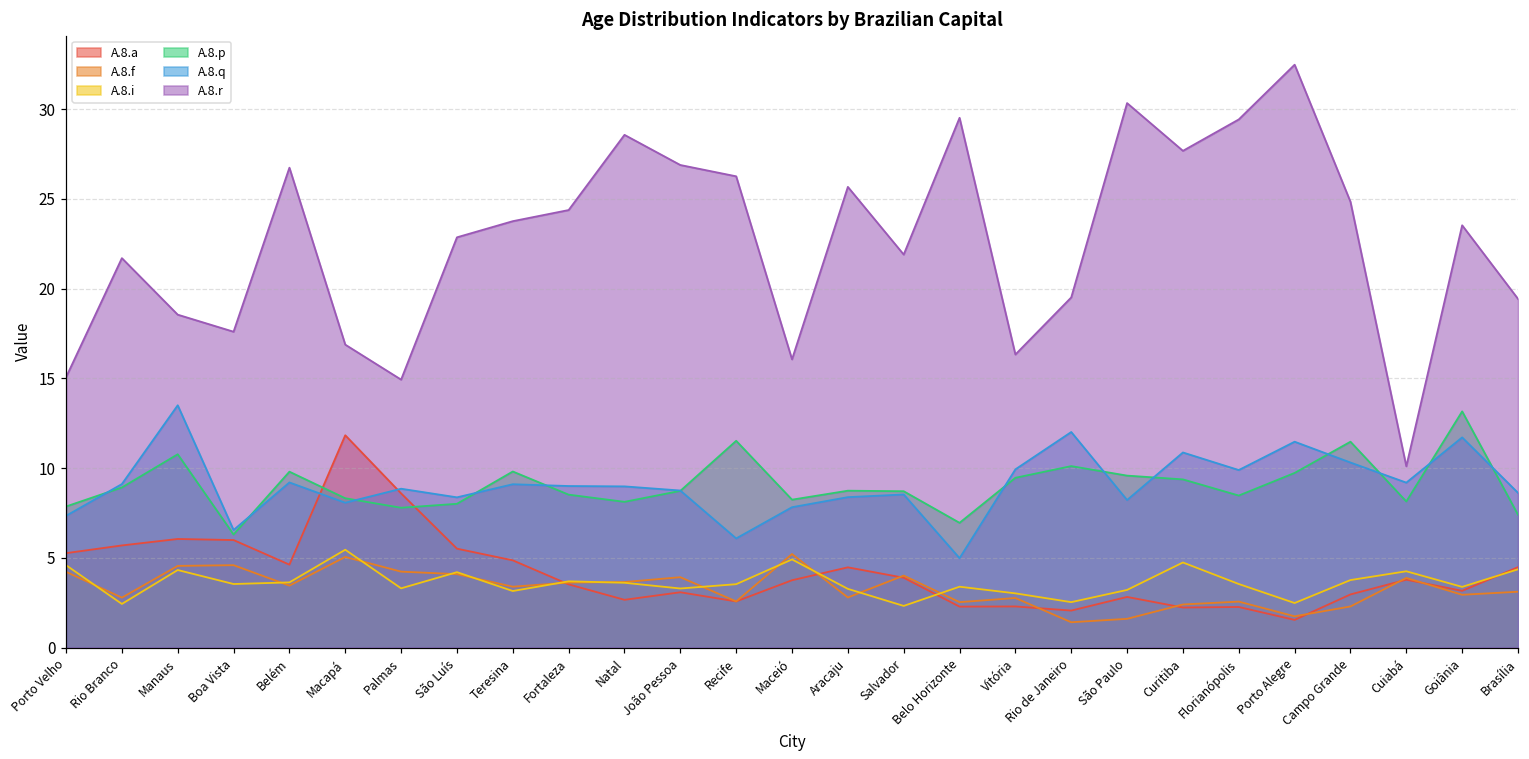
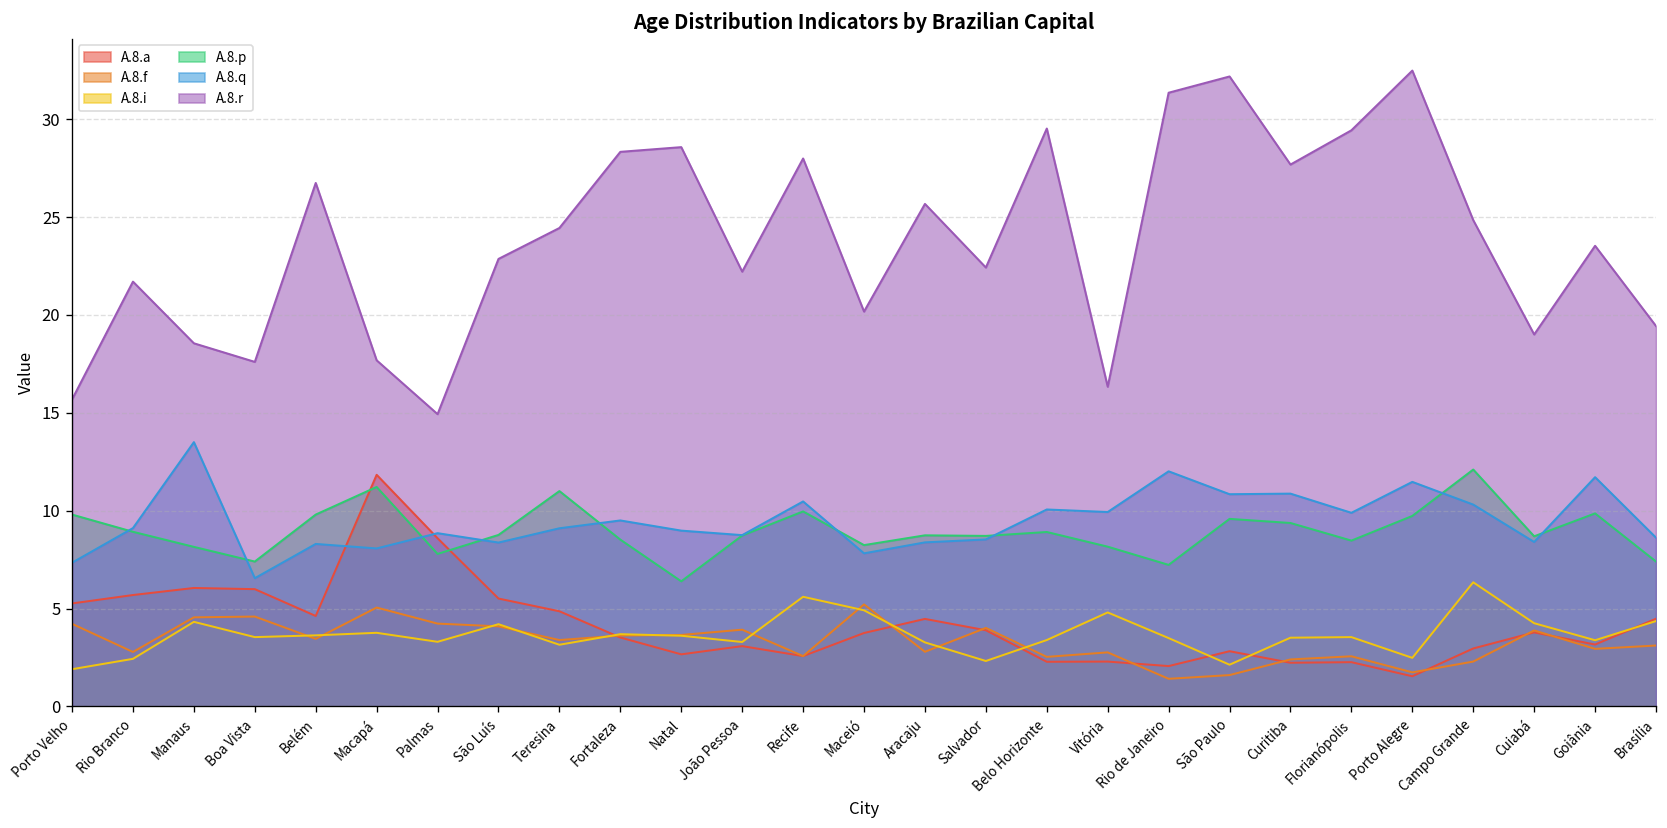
  {
    "A.8.i": {
-     "Porto Velho": 4.6,
+     "Porto Velho": 1.9,
      "Rio Branco": 2.4,
      "Manaus": 4.3,
      "Boa Vista": 3.5,
      "Belém": 3.6,
-     "Macapá": 5.5,
+     "Macapá": 3.8,
      "Palmas": 3.3,
      "Teresina": 3.2,
      "João Pessoa": 3.3,
-     "Recife": 3.5,
+     "Recife": 5.6,
      "Maceió": 4.9,
      "Aracaju": 3.3,
      "Salvador": 2.3,
      "Belo Horizonte": 3.4,
-     "Vitória": 3.0,
-     "Rio de Janeiro": 2.5,
-     "São Paulo": 3.2,
-     "Curitiba": 4.7,
+     "Vitória": 4.8,
+     "Rio de Janeiro": 3.5,
+     "São Paulo": 2.1,
+     "Curitiba": 3.5,
      "Florianópolis": 3.5,
      "Porto Alegre": 2.5,
-     "Campo Grande": 3.8,
+     "Campo Grande": 6.3,
      "Cuiabá": 4.3,
      "Goiânia": 3.4
    },
    "A.8.p": {
-     "Porto Velho": 7.9,
+     "Porto Velho": 9.8,
      "Rio Branco": 8.9,
-     "Manaus": 10.8,
-     "Boa Vista": 6.3,
+     "Manaus": 8.2,
+     "Boa Vista": 7.4,
      "Belém": 9.8,
-     "Macapá": 8.3,
+     "Macapá": 11.2,
      "Palmas": 7.8,
-     "São Luís": 8.0,
-     "Teresina": 9.8,
+     "São Luís": 8.8,
+     "Teresina": 11.0,
      "Fortaleza": 8.5,
-     "Natal": 8.1,
-     "Recife": 11.5,
+     "Natal": 6.4,
+     "Recife": 10.0,
      "Maceió": 8.2,
      "Aracaju": 8.7,
      "Salvador": 8.7,
-     "Belo Horizonte": 7.0,
-     "Vitória": 9.5,
-     "Rio de Janeiro": 10.1,
+     "Belo Horizonte": 8.9,
+     "Vitória": 8.2,
+     "Rio de Janeiro": 7.2,
      "São Paulo": 9.6,
      "Curitiba": 9.4,
      "Florianópolis": 8.5,
      "Porto Alegre": 9.7,
-     "Campo Grande": 11.5,
-     "Cuiabá": 8.1,
-     "Goiânia": 13.2,
+     "Campo Grande": 12.1,
+     "Cuiabá": 8.7,
+     "Goiânia": 9.9,
      "Brasília": 7.4
    },
    "A.8.q": {
      "Porto Velho": 7.3,
      "Rio Branco": 9.1,
      "Manaus": 13.5,
      "Boa Vista": 6.6,
-     "Belém": 9.2,
+     "Belém": 8.3,
      "Macapá": 8.1,
      "Palmas": 8.9,
      "São Luís": 8.4,
      "Teresina": 9.1,
-     "Fortaleza": 9.0,
+     "Fortaleza": 9.5,
      "Natal": 9.0,
-     "Recife": 6.1,
+     "Recife": 10.5,
      "Maceió": 7.8,
      "Aracaju": 8.4,
      "Salvador": 8.5,
-     "Belo Horizonte": 5.0,
+     "Belo Horizonte": 10.1,
      "Vitória": 9.9,
      "Rio de Janeiro": 12.0,
-     "São Paulo": 8.2,
+     "São Paulo": 10.8,
      "Curitiba": 10.9,
      "Florianópolis": 9.9,
      "Porto Alegre": 11.5,
      "Campo Grande": 10.3,
-     "Cuiabá": 9.2,
+     "Cuiabá": 8.4,
      "Goiânia": 11.7,
      "Brasília": 8.6
    },
    "A.8.r": {
-     "Porto Velho": 15.1,
+     "Porto Velho": 15.7,
      "Rio Branco": 21.7,
      "Manaus": 18.6,
      "Boa Vista": 17.6,
      "Belém": 26.7,
-     "Macapá": 16.9,
+     "Macapá": 17.7,
      "Palmas": 14.9,
      "São Luís": 22.9,
-     "Teresina": 23.8,
-     "Fortaleza": 24.4,
+     "Teresina": 24.4,
+     "Fortaleza": 28.3,
      "Natal": 28.6,
-     "João Pessoa": 26.9,
-     "Recife": 26.3,
-     "Maceió": 16.1,
+     "João Pessoa": 22.2,
+     "Recife": 28.0,
+     "Maceió": 20.2,
      "Aracaju": 25.7,
-     "Salvador": 21.9,
+     "Salvador": 22.4,
      "Belo Horizonte": 29.5,
      "Vitória": 16.3,
-     "Rio de Janeiro": 19.5,
-     "São Paulo": 30.3,
+     "Rio de Janeiro": 31.4,
+     "São Paulo": 32.2,
      "Curitiba": 27.7,
      "Florianópolis": 29.4,
      "Porto Alegre": 32.5,
      "Campo Grande": 24.8,
-     "Cuiabá": 10.1,
+     "Cuiabá": 19.0,
      "Goiânia": 23.5,
      "Brasília": 19.4
    }
  }
